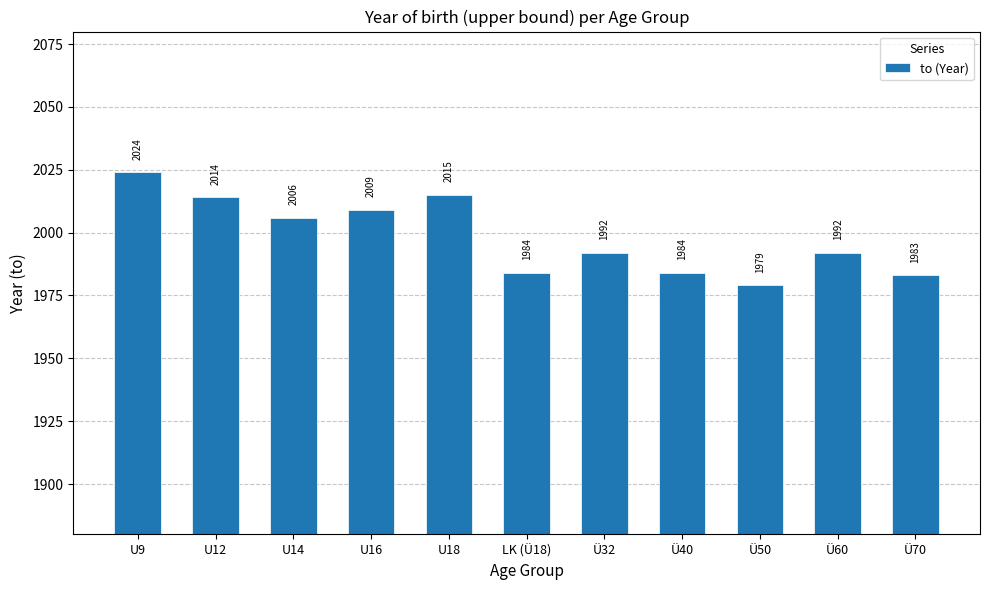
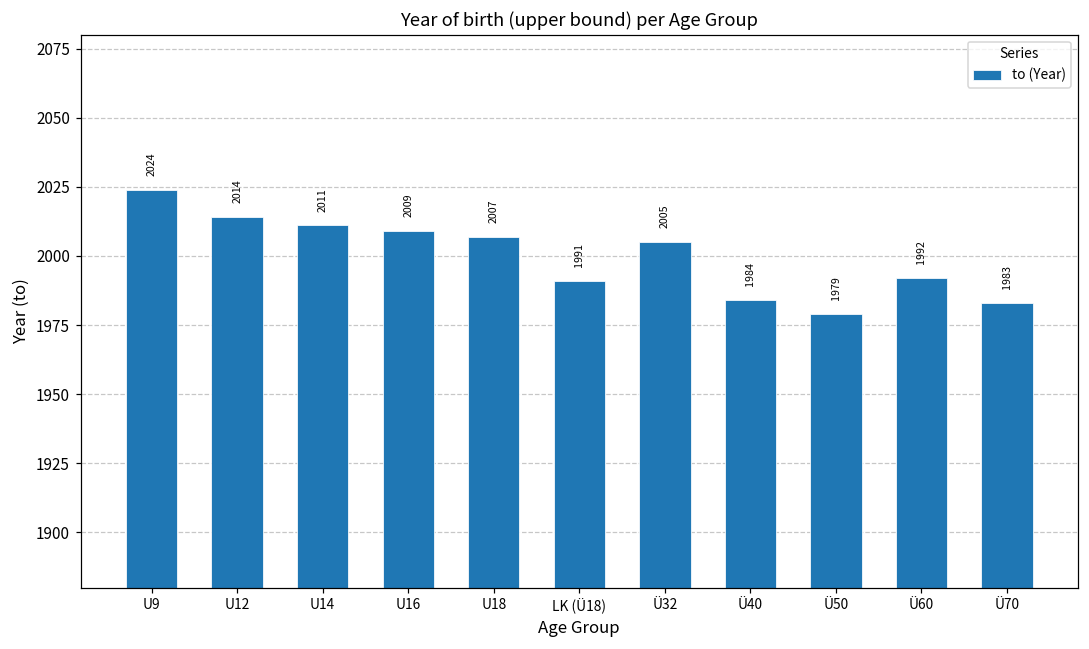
  {
    "U9": 2024,
    "U12": 2014,
-   "U14": 2006,
+   "U14": 2011,
    "U16": 2009,
-   "U18": 2015,
-   "LK (Ü18)": 1984,
-   "Ü32": 1992,
+   "U18": 2007,
+   "LK (Ü18)": 1991,
+   "Ü32": 2005,
    "Ü40": 1984,
    "Ü50": 1979,
    "Ü60": 1992,
    "Ü70": 1983
  }
